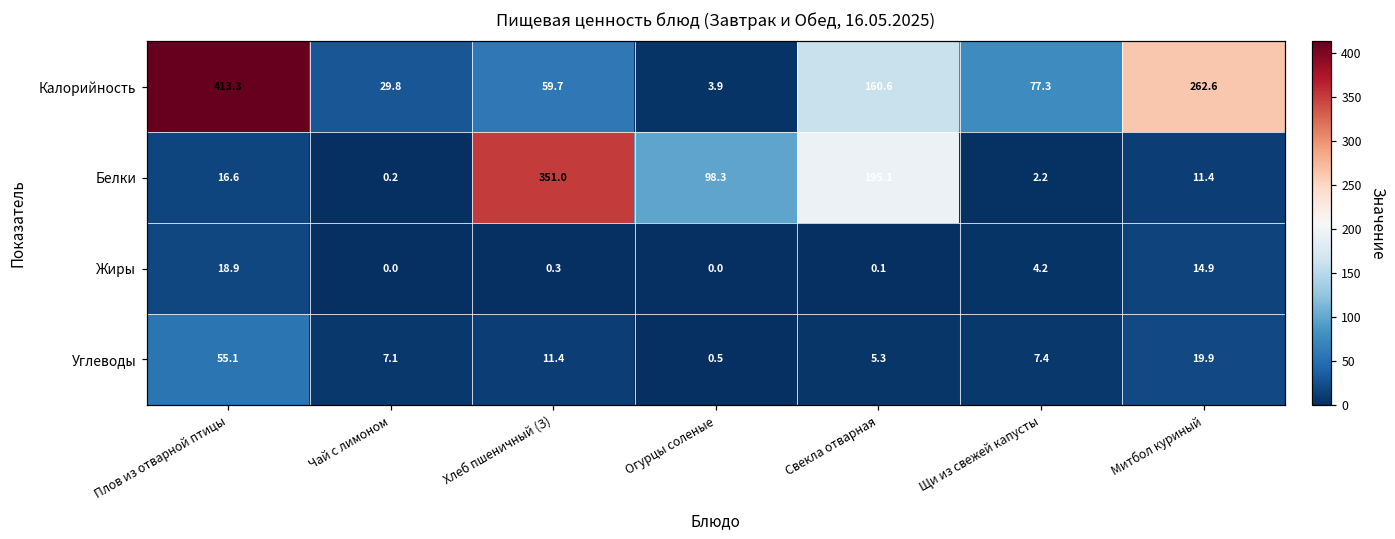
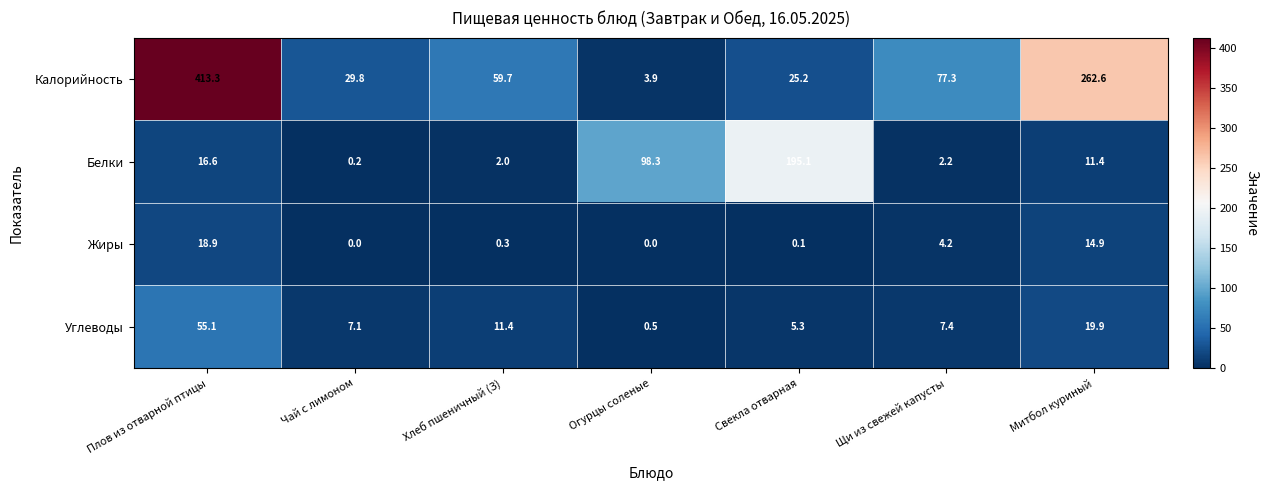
  {
    "Калорийность": {
      "Плов из отварной птицы": 413.3,
      "Чай с лимоном": 29.8,
      "Хлеб пшеничный (З)": 59.7,
      "Огурцы соленые": 3.9,
-     "Свекла отварная": 160.6,
+     "Свекла отварная": 25.2,
      "Щи из свежей капусты": 77.3,
      "Митбол куриный": 262.6
    },
    "Белки": {
      "Плов из отварной птицы": 16.6,
      "Чай с лимоном": 0.2,
-     "Хлеб пшеничный (З)": 351.0,
+     "Хлеб пшеничный (З)": 2.0,
      "Огурцы соленые": 98.3,
      "Щи из свежей капусты": 2.2,
      "Митбол куриный": 11.4
    },
    "Жиры": {
      "Плов из отварной птицы": 18.9,
      "Чай с лимоном": 0.0,
      "Хлеб пшеничный (З)": 0.3,
      "Огурцы соленые": 0.0,
      "Свекла отварная": 0.1,
      "Щи из свежей капусты": 4.2,
      "Митбол куриный": 14.9
    },
    "Углеводы": {
      "Плов из отварной птицы": 55.1,
      "Чай с лимоном": 7.1,
      "Хлеб пшеничный (З)": 11.4,
      "Огурцы соленые": 0.5,
      "Свекла отварная": 5.3,
      "Щи из свежей капусты": 7.4,
      "Митбол куриный": 19.9
    }
  }
